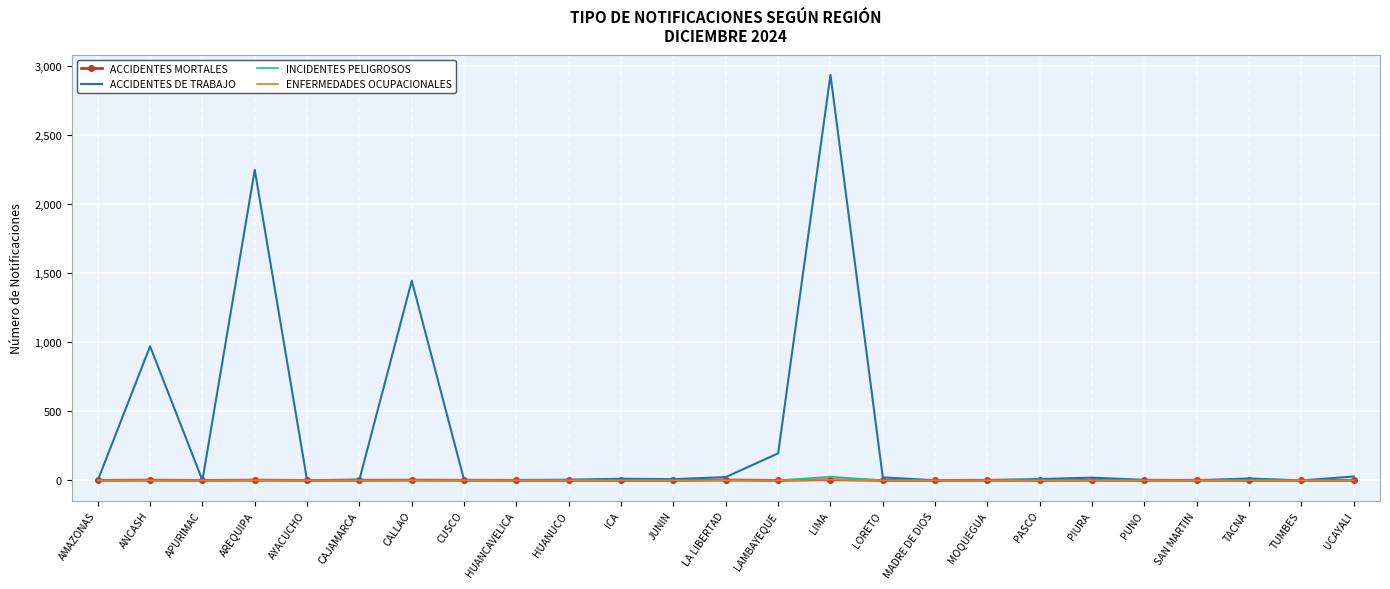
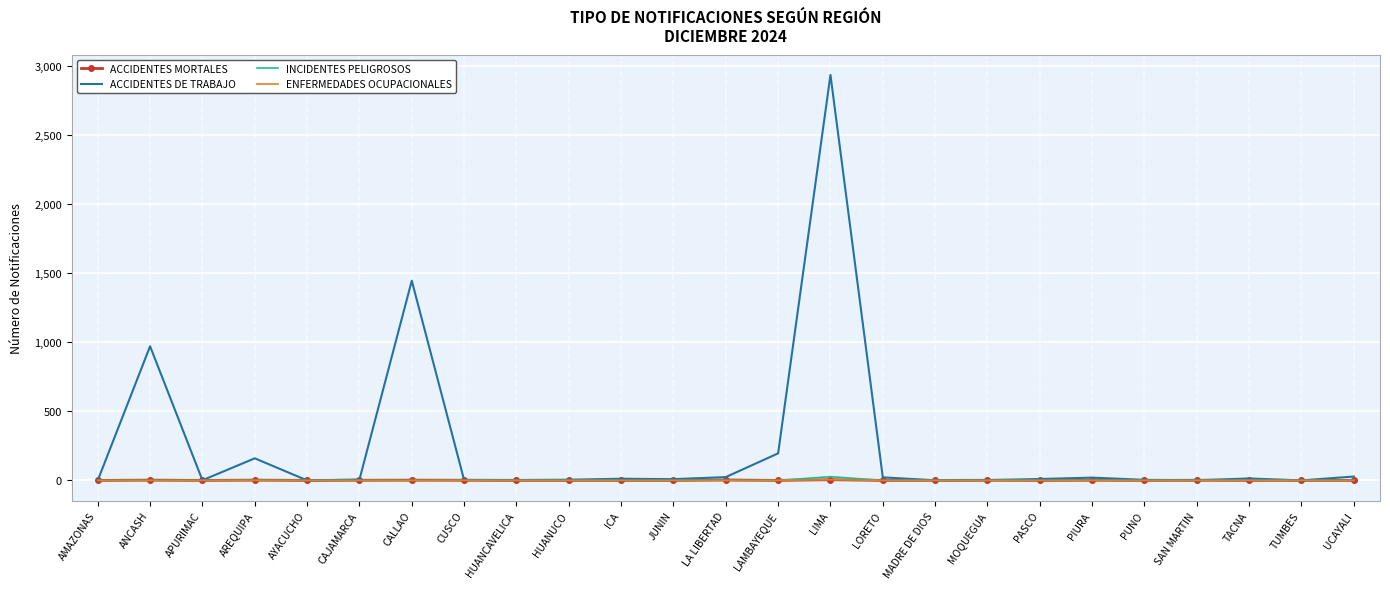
  {
    "ENFERMEDADES OCUPACIONALES": {
      "LIMA": "10"
    },
    "ACCIDENTES DE TRABAJO": {
      "ANCASH": "970",
-     "AREQUIPA": "2,250",
+     "AREQUIPA": "160",
      "CALLAO": "1,450",
      "LA LIBERTAD": "20",
      "LAMBAYEQUE": "200",
      "LIMA": "2,940",
      "LORETO": "20",
      "PIURA": "20",
      "UCAYALI": "30"
    },
    "INCIDENTES PELIGROSOS": {
      "LIMA": "30"
    }
  }
